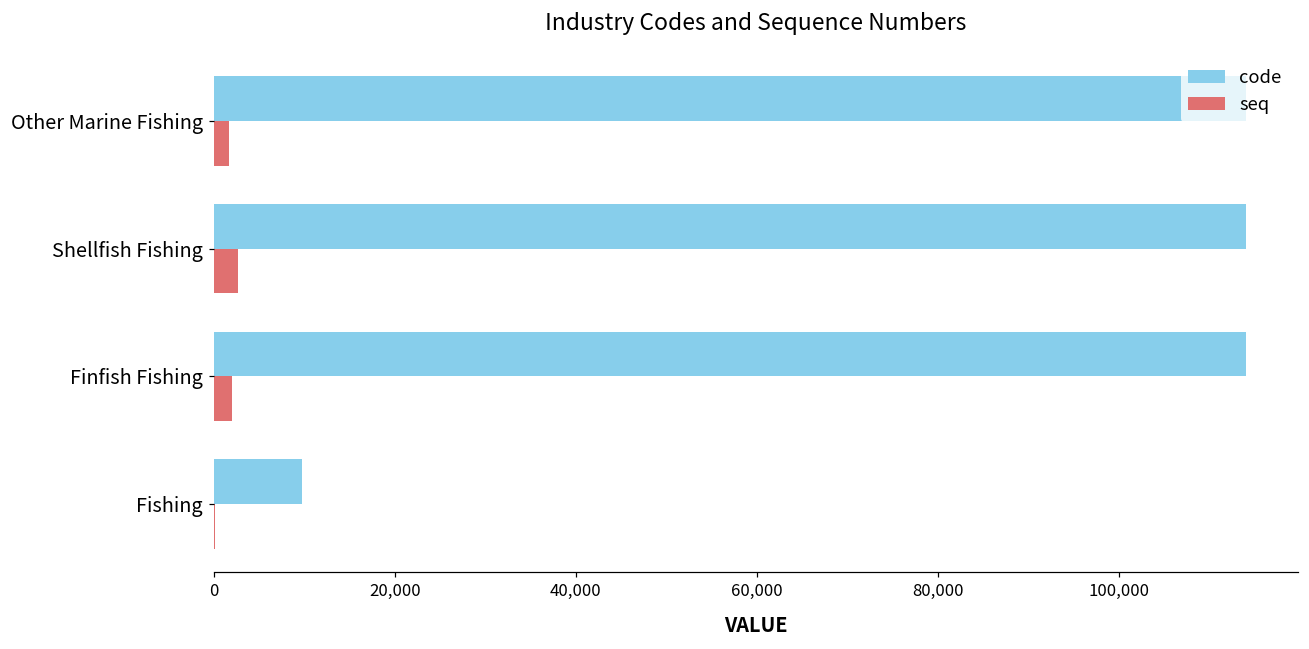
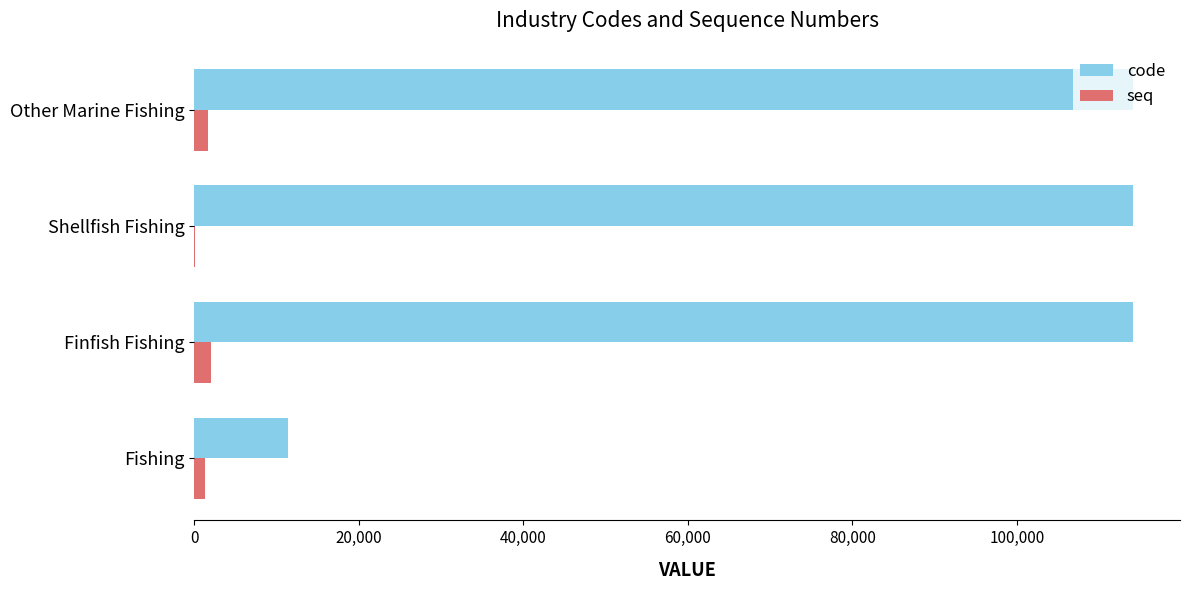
  {
    "code": {
      "Shellfish Fishing": "114,000",
      "Finfish Fishing": "114,000",
-     "Fishing": "10,000"
+     "Fishing": "11,000"
    },
    "seq": {
      "Other Marine Fishing": "2,000",
-     "Shellfish Fishing": "3,000",
+     "Shellfish Fishing": "0",
      "Finfish Fishing": "2,000",
-     "Fishing": "0"
+     "Fishing": "1,000"
    }
  }
